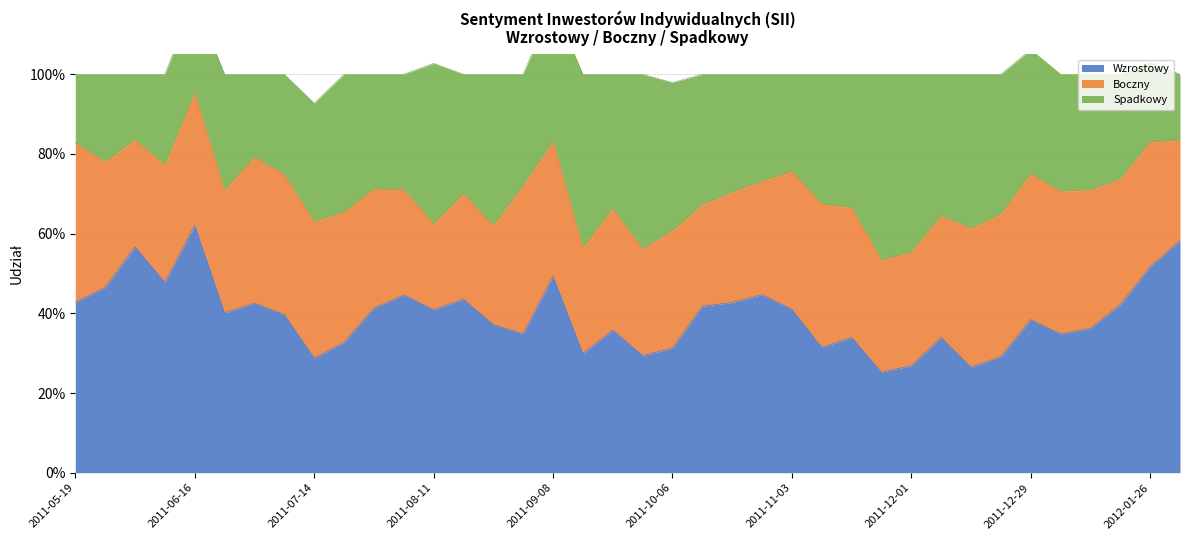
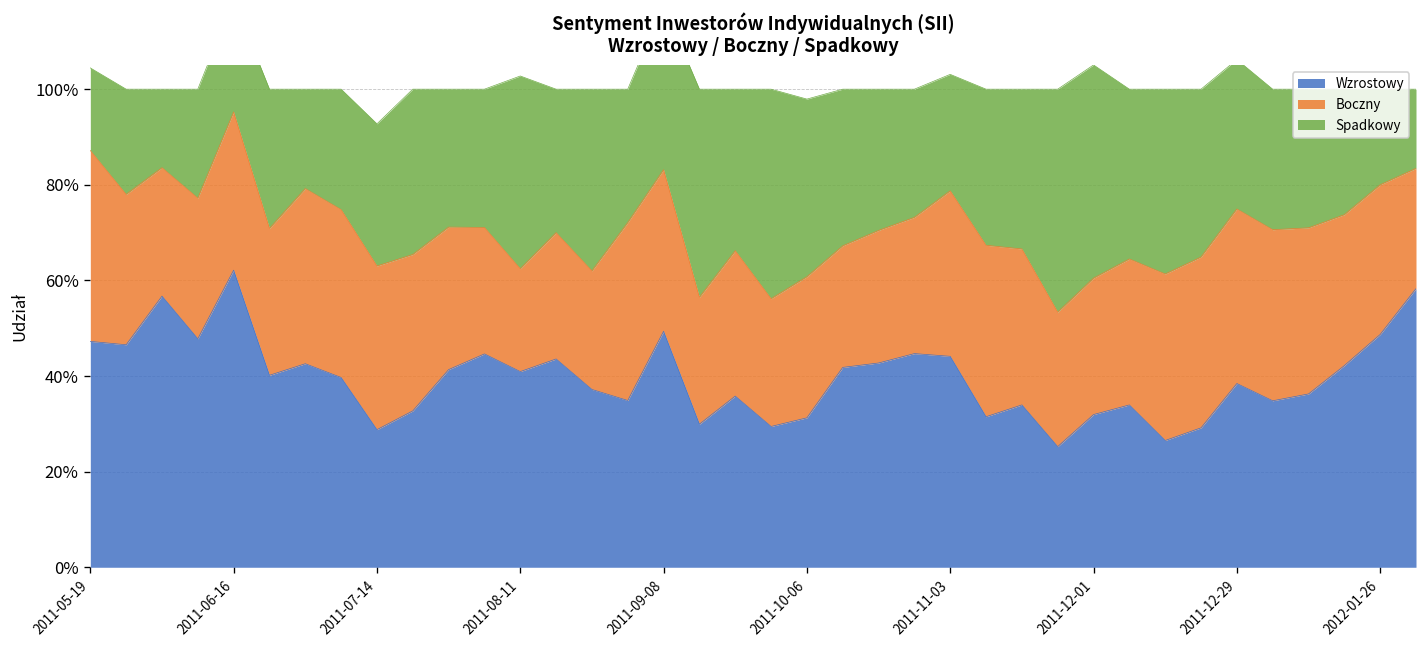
  {
    "Wzrostowy": {
-     "2011-05-19": "43%",
+     "2011-05-19": "47%",
      "2011-06-16": "62%",
      "2011-07-14": "29%",
      "2011-08-11": "41%",
      "2011-09-08": "49%",
      "2011-10-06": "31%",
-     "2011-11-03": "41%",
-     "2011-12-01": "27%",
+     "2011-11-03": "44%",
+     "2011-12-01": "32%",
      "2011-12-29": "38%",
-     "2012-01-26": "52%"
+     "2012-01-26": "49%"
    },
    "Boczny": {
      "2011-05-19": "40%",
      "2011-06-16": "33%",
      "2011-07-14": "34%",
      "2011-08-11": "22%",
      "2011-09-08": "34%",
      "2011-10-06": "30%",
      "2011-11-03": "35%",
      "2011-12-01": "29%",
      "2011-12-29": "37%",
      "2012-01-26": "31%"
    },
    "Spadkowy": {
      "2011-05-19": "17%",
      "2011-07-14": "30%",
      "2011-08-11": "40%",
      "2011-10-06": "37%",
      "2011-11-03": "24%",
      "2011-12-01": "45%"
    }
  }
